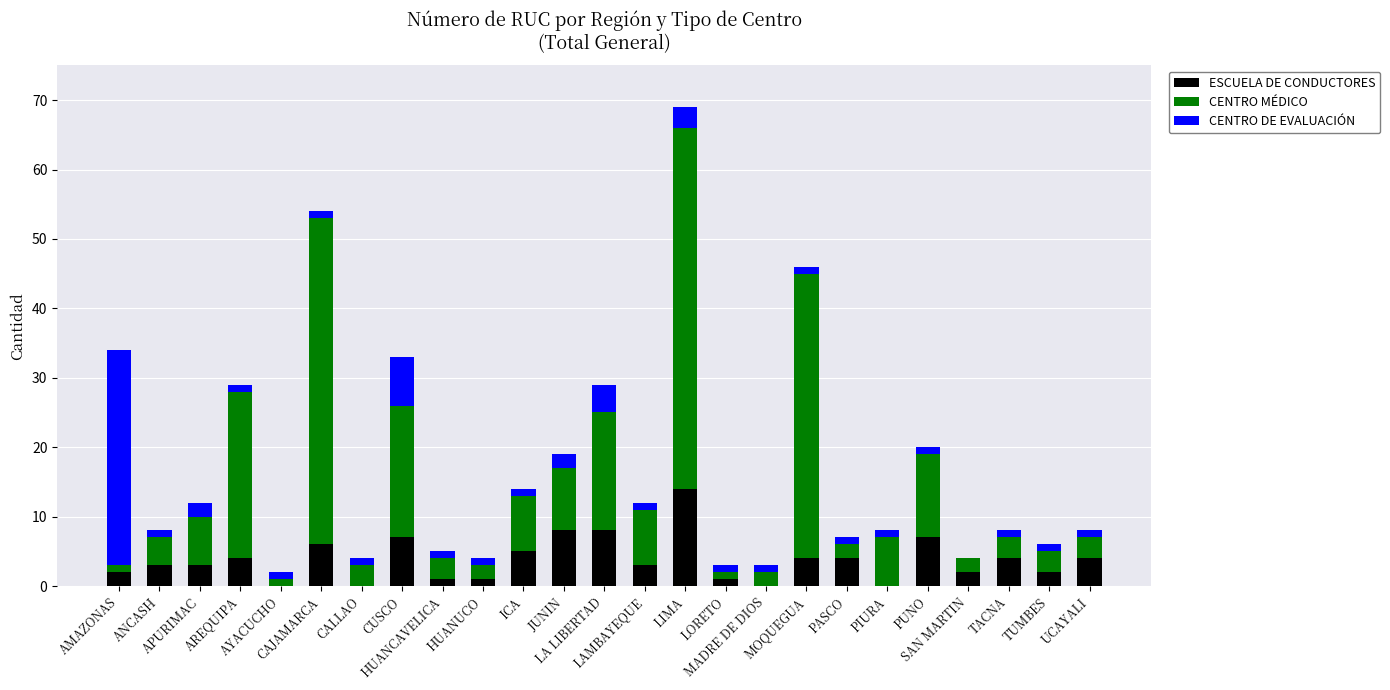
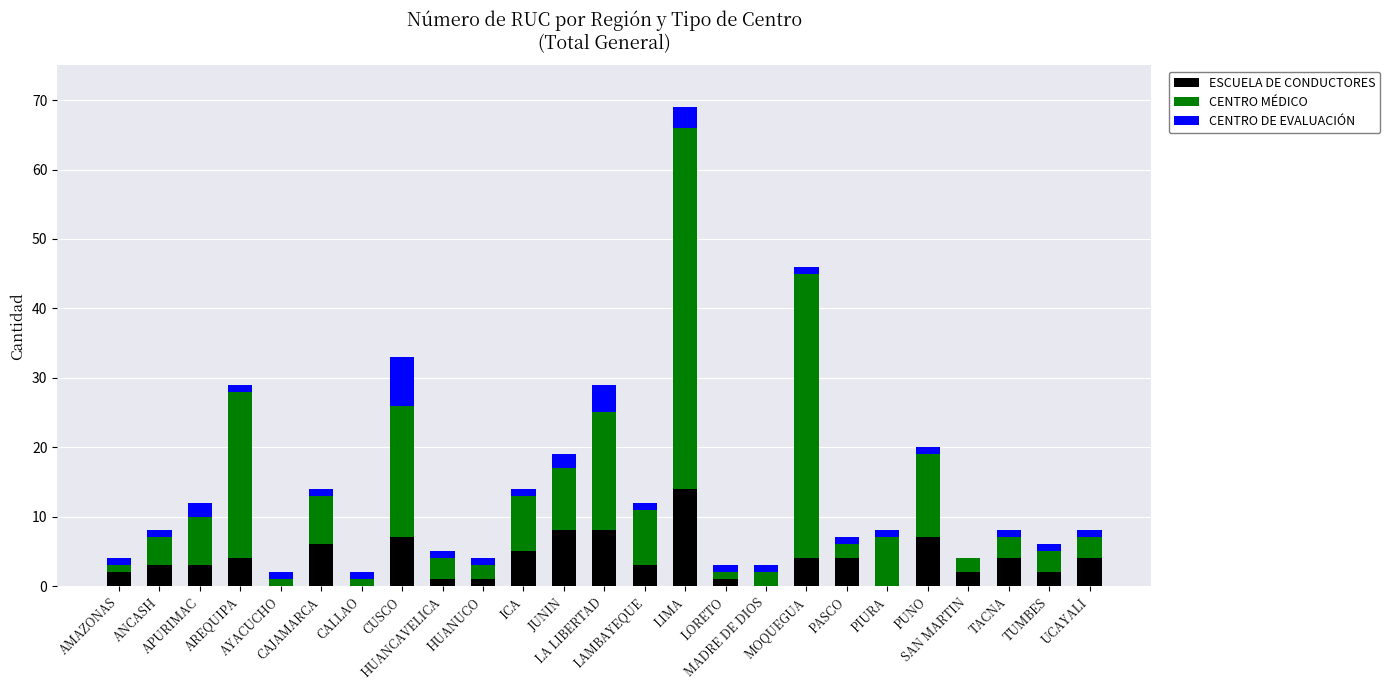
  {
    "ESCUELA DE CONDUCTORES": {
      "AMAZONAS": 2,
      "ANCASH": 3,
      "APURIMAC": 3,
      "AREQUIPA": 4,
      "AYACUCHO": 0,
      "CAJAMARCA": 6,
      "CALLAO": 0,
      "CUSCO": 7,
      "HUANCAVELICA": 1,
      "HUANUCO": 1,
      "ICA": 5,
      "JUNIN": 8,
      "LA LIBERTAD": 8,
      "LAMBAYEQUE": 3,
      "LIMA": 14,
      "LORETO": 1,
      "MADRE DE DIOS": 0,
      "MOQUEGUA": 4,
      "PASCO": 4,
      "PIURA": 0,
      "PUNO": 7,
      "SAN MARTIN": 2,
      "TACNA": 4,
      "TUMBES": 2,
      "UCAYALI": 4
    },
    "CENTRO MÉDICO": {
      "AMAZONAS": 1,
      "ANCASH": 4,
      "APURIMAC": 7,
      "AREQUIPA": 24,
      "AYACUCHO": 1,
-     "CAJAMARCA": 47,
-     "CALLAO": 3,
+     "CAJAMARCA": 7,
+     "CALLAO": 1,
      "CUSCO": 19,
      "HUANCAVELICA": 3,
      "HUANUCO": 2,
      "ICA": 8,
      "JUNIN": 9,
      "LA LIBERTAD": 17,
      "LAMBAYEQUE": 8,
      "LIMA": 52,
      "LORETO": 1,
      "MADRE DE DIOS": 2,
      "MOQUEGUA": 41,
      "PASCO": 2,
      "PIURA": 7,
      "PUNO": 12,
      "SAN MARTIN": 2,
      "TACNA": 3,
      "TUMBES": 3,
      "UCAYALI": 3
    },
    "CENTRO DE EVALUACIÓN": {
-     "AMAZONAS": 31,
+     "AMAZONAS": 1,
      "ANCASH": 1,
      "APURIMAC": 2,
      "AREQUIPA": 1,
      "AYACUCHO": 1,
      "CAJAMARCA": 1,
      "CALLAO": 1,
      "CUSCO": 7,
      "HUANCAVELICA": 1,
      "HUANUCO": 1,
      "ICA": 1,
      "JUNIN": 2,
      "LA LIBERTAD": 4,
      "LAMBAYEQUE": 1,
      "LIMA": 3,
      "LORETO": 1,
      "MADRE DE DIOS": 1,
      "MOQUEGUA": 1,
      "PASCO": 1,
      "PIURA": 1,
      "PUNO": 1,
      "SAN MARTIN": 0,
      "TACNA": 1,
      "TUMBES": 1,
      "UCAYALI": 1
    }
  }
